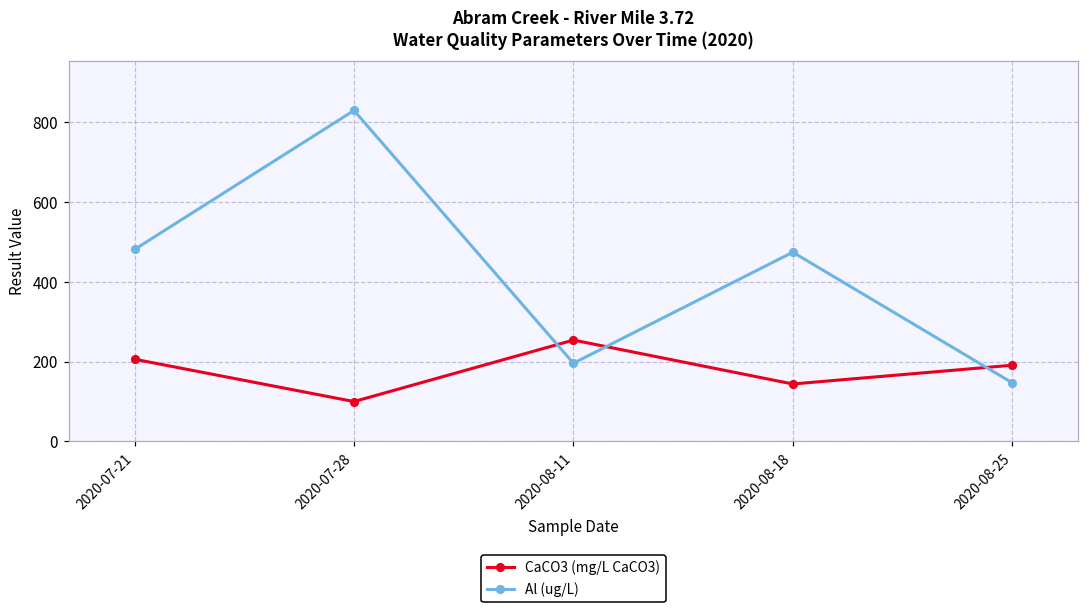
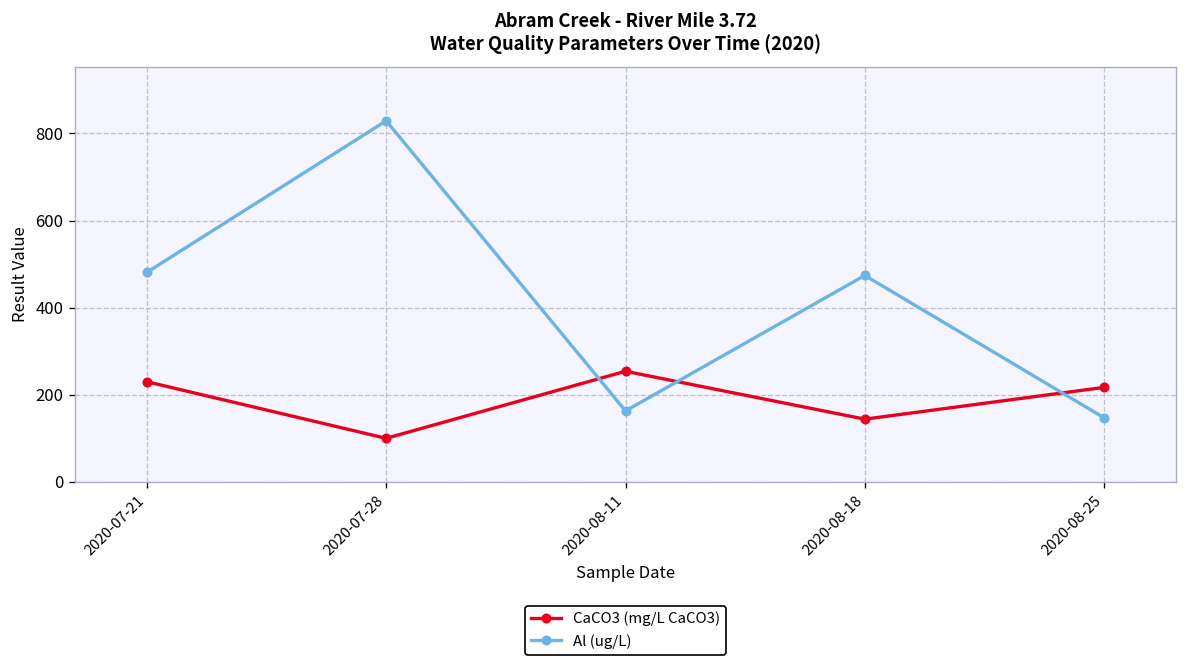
  {
    "CaCO3 (mg/L CaCO3)": {
-     "2020-07-21": 210,
+     "2020-07-21": 230,
      "2020-07-28": 100,
      "2020-08-11": 250,
      "2020-08-18": 140,
-     "2020-08-25": 190
+     "2020-08-25": 220
    },
    "Al (ug/L)": {
      "2020-07-21": 480,
      "2020-07-28": 830,
-     "2020-08-11": 200,
+     "2020-08-11": 160,
      "2020-08-18": 470,
      "2020-08-25": 150
    }
  }
